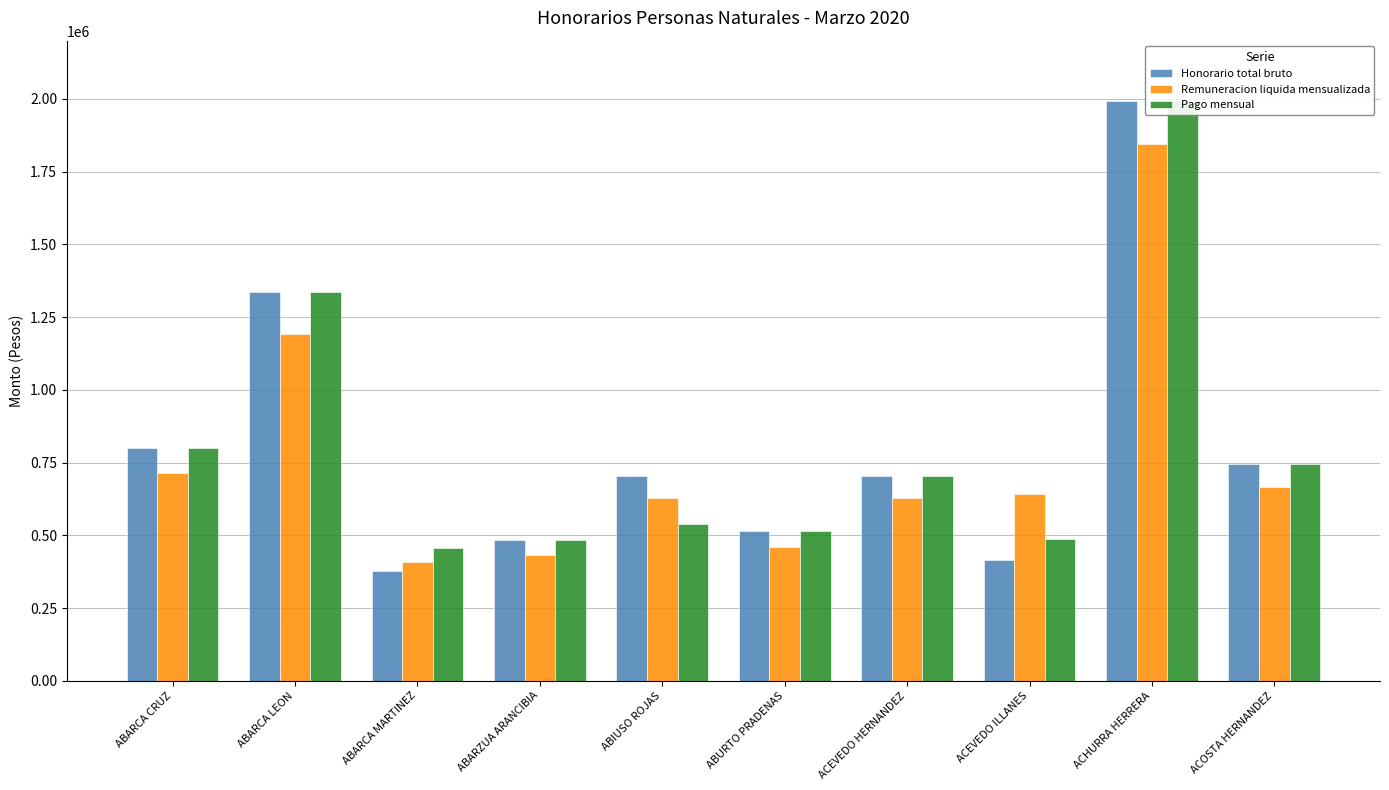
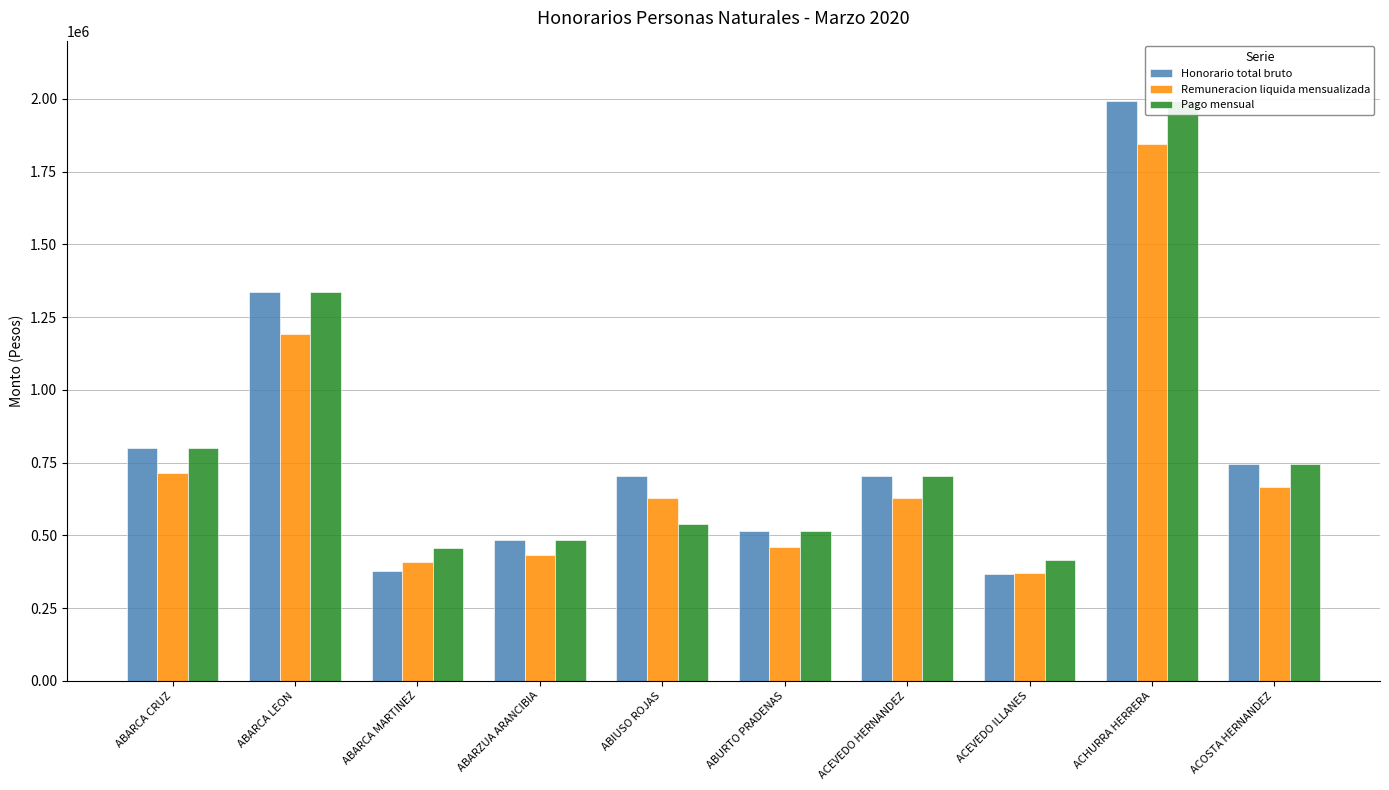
  {
    "Honorario total bruto": {
      "ABARCA CRUZ": 800000,
      "ABARCA LEON": 1340000,
      "ABARCA MARTINEZ": 380000,
      "ABARZUA ARANCIBIA": 480000,
      "ABIUSO ROJAS": 700000,
      "ABURTO PRADENAS": 510000,
      "ACEVEDO HERNANDEZ": 700000,
-     "ACEVEDO ILLANES": 410000,
+     "ACEVEDO ILLANES": 370000,
      "ACHURRA HERRERA": 1990000,
      "ACOSTA HERNANDEZ": 750000
    },
    "Remuneracion liquida mensualizada": {
      "ABARCA CRUZ": 710000,
      "ABARCA LEON": 1190000,
      "ABARCA MARTINEZ": 410000,
      "ABARZUA ARANCIBIA": 430000,
      "ABIUSO ROJAS": 630000,
      "ABURTO PRADENAS": 460000,
      "ACEVEDO HERNANDEZ": 630000,
-     "ACEVEDO ILLANES": 640000,
+     "ACEVEDO ILLANES": 370000,
      "ACHURRA HERRERA": 1840000,
      "ACOSTA HERNANDEZ": 670000
    },
    "Pago mensual": {
      "ABARCA CRUZ": 800000,
      "ABARCA LEON": 1340000,
      "ABARCA MARTINEZ": 460000,
      "ABARZUA ARANCIBIA": 480000,
      "ABIUSO ROJAS": 540000,
      "ABURTO PRADENAS": 510000,
      "ACEVEDO HERNANDEZ": 700000,
-     "ACEVEDO ILLANES": 490000,
+     "ACEVEDO ILLANES": 410000,
      "ACOSTA HERNANDEZ": 750000
    }
  }
